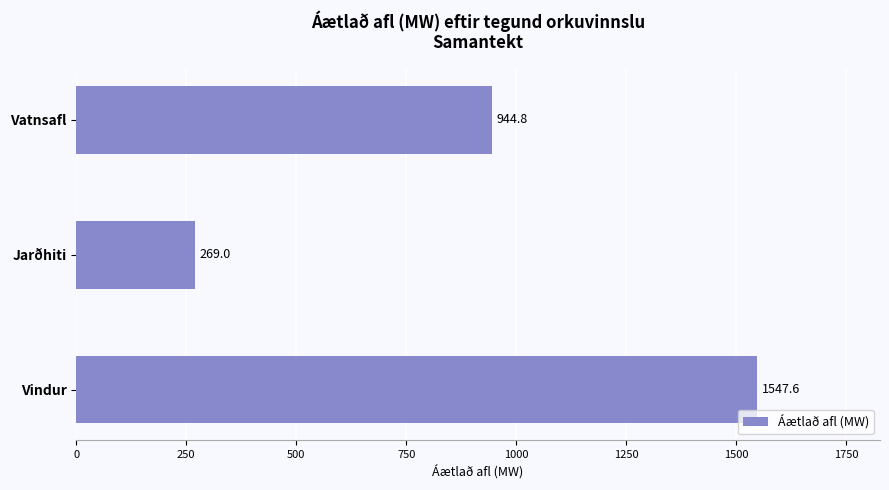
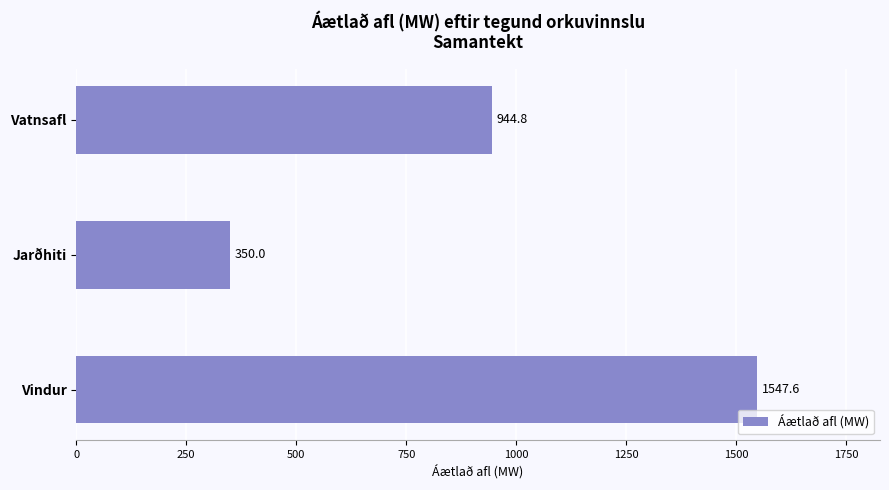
  {
    "Vatnsafl": 944.8,
-   "Jarðhiti": 269.0,
+   "Jarðhiti": 350.0,
    "Vindur": 1547.6
  }
